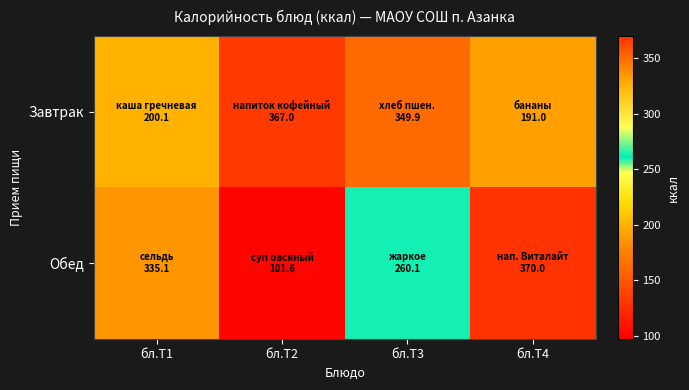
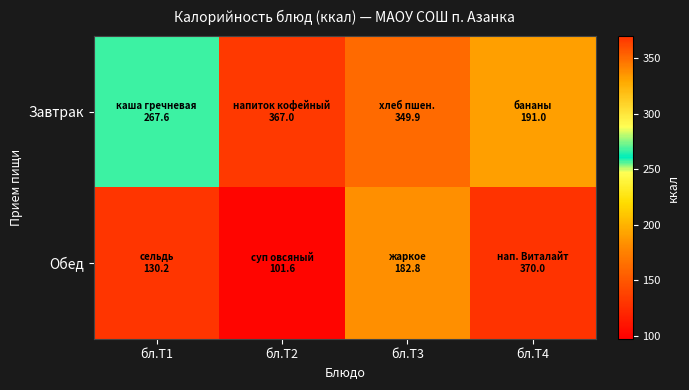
  {
    "Завтрак": {
-     "бл.Т1": 200.1,
+     "бл.Т1": 267.6,
      "бл.Т2": 367.0,
      "бл.Т3": 349.9,
      "бл.Т4": 191.0
    },
    "Обед": {
-     "бл.Т1": 335.1,
+     "бл.Т1": 130.2,
      "бл.Т2": 101.6,
-     "бл.Т3": 260.1,
+     "бл.Т3": 182.8,
      "бл.Т4": 370.0
    }
  }
